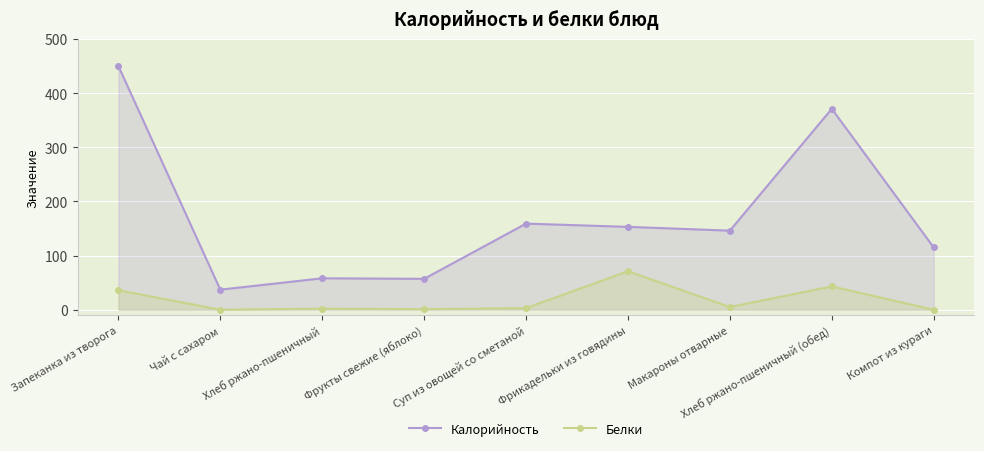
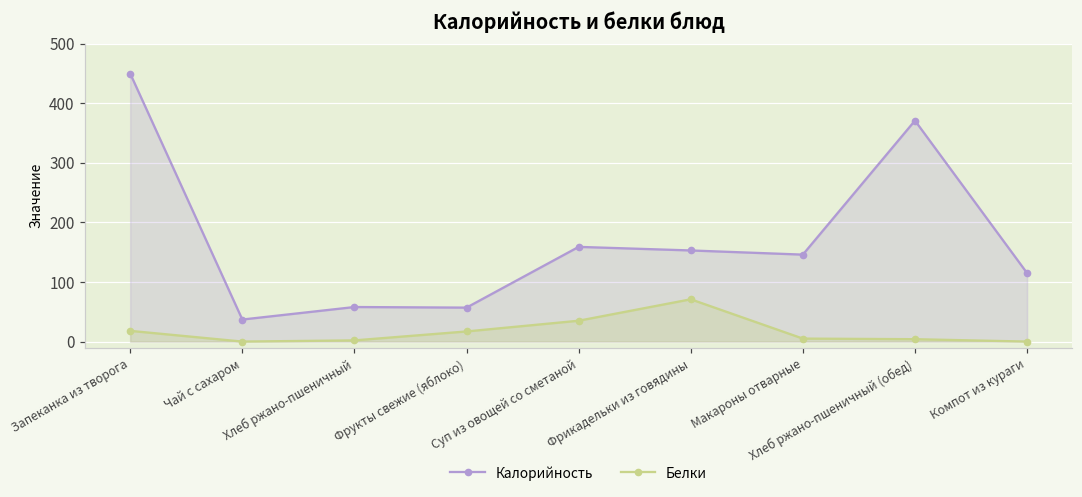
  {
    "Калорийность": {
      "Запеканка из творога": 450,
      "Чай с сахаром": 40,
      "Хлеб ржано-пшеничный": 60,
      "Фрукты свежие (яблоко)": 60,
      "Суп из овощей со сметаной": 160,
      "Фрикадельки из говядины": 150,
      "Макароны отварные": 150,
      "Хлеб ржано-пшеничный (обед)": 370,
      "Компот из кураги": 120
    },
    "Белки": {
-     "Запеканка из творога": 40,
+     "Запеканка из творога": 20,
      "Чай с сахаром": 0,
      "Хлеб ржано-пшеничный": 0,
-     "Фрукты свежие (яблоко)": 0,
-     "Суп из овощей со сметаной": 0,
+     "Фрукты свежие (яблоко)": 20,
+     "Суп из овощей со сметаной": 40,
      "Фрикадельки из говядины": 70,
      "Макароны отварные": 10,
-     "Хлеб ржано-пшеничный (обед)": 40,
+     "Хлеб ржано-пшеничный (обед)": 0,
      "Компот из кураги": 0
    }
  }
